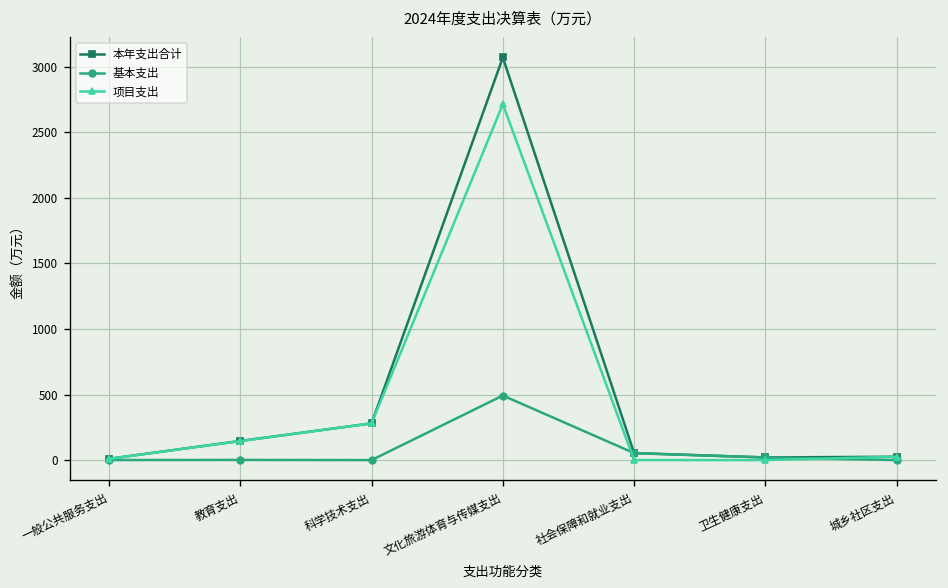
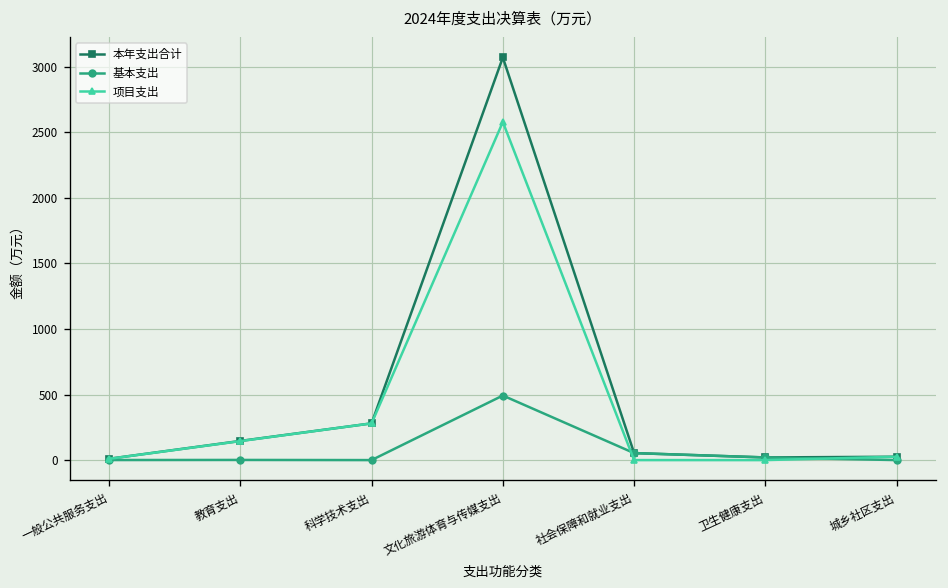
  {
    "项目支出": {
-     "文化旅游体育与传媒支出": 2710,
+     "文化旅游体育与传媒支出": 2580,
      "社会保障和就业支出": 0
    }
  }
